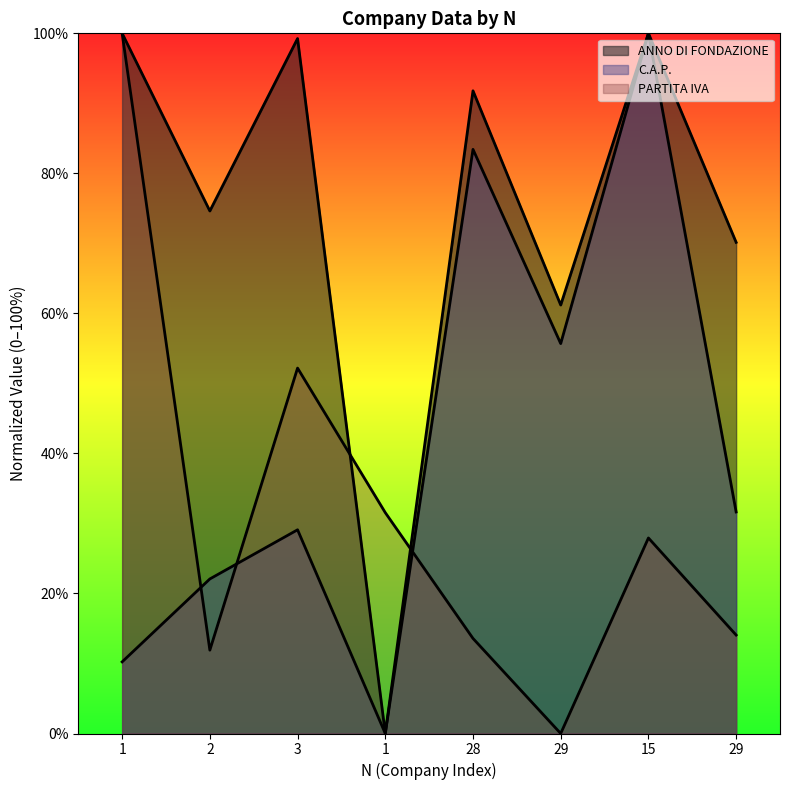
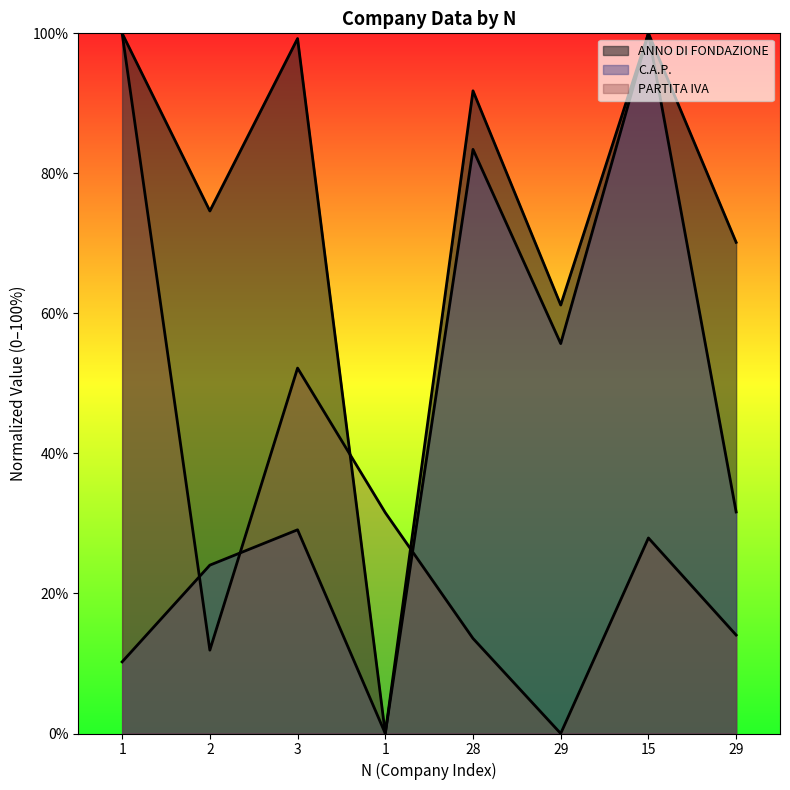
  {
    "C.A.P.": {
-     "2": "22%",
+     "2": "24%",
      "3": "29%",
      "28": "83%"
    }
  }
